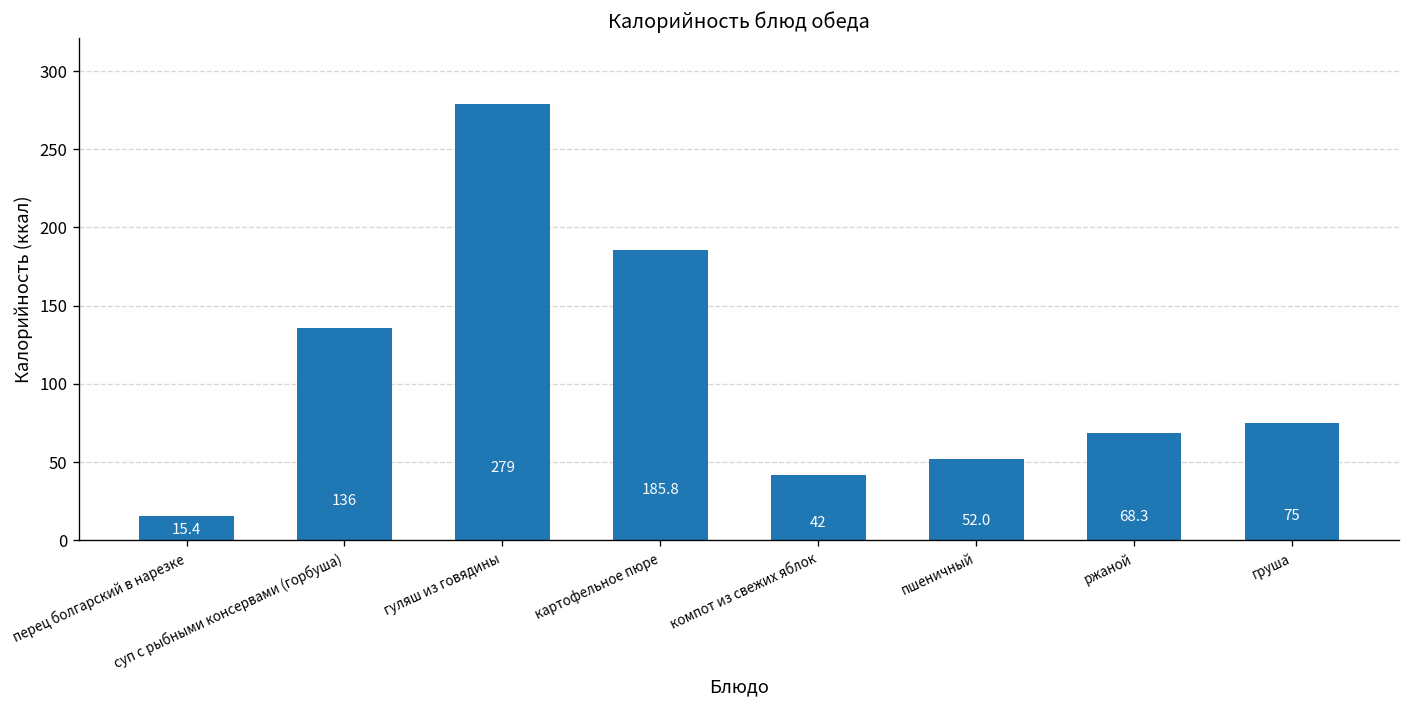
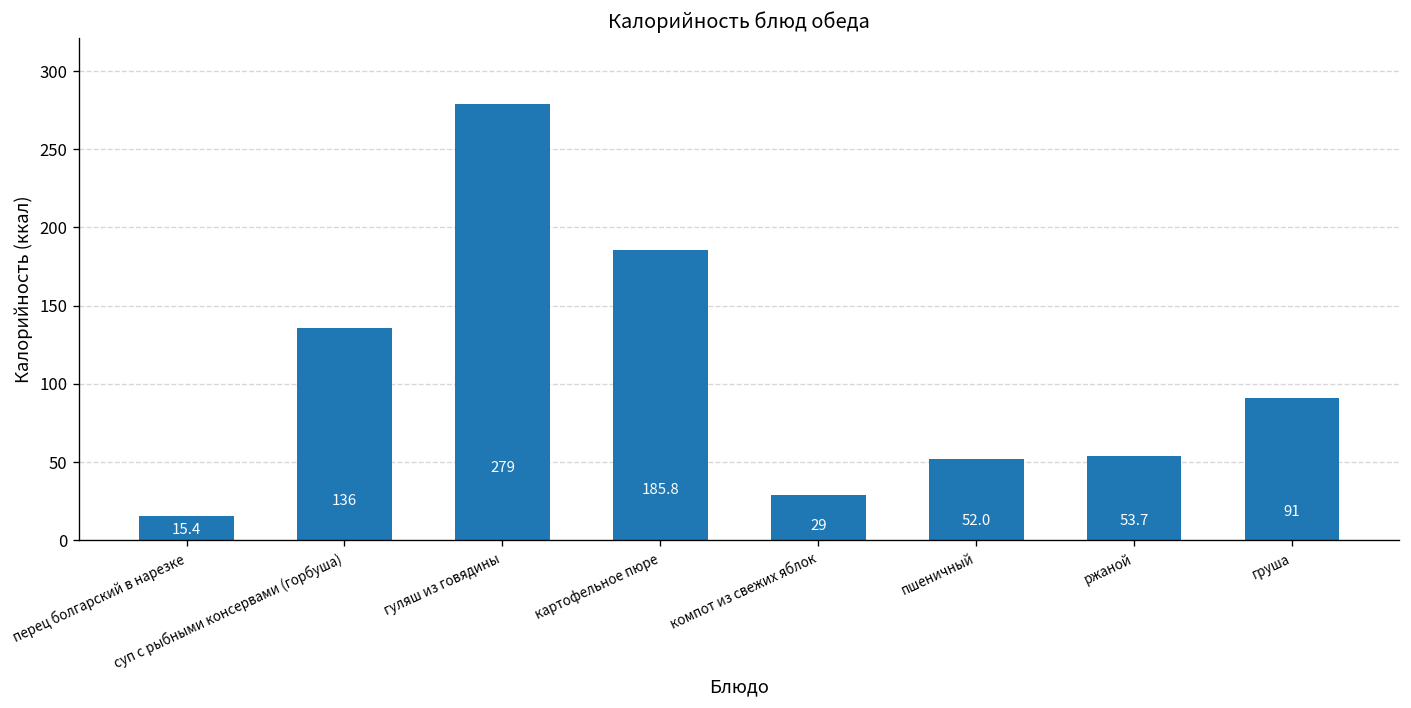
  {
    "перец болгарский в нарезке": 15.4,
    "суп с рыбными консервами (горбуша)": 136,
    "гуляш из говядины": 279,
    "картофельное пюре": 185.8,
-   "компот из свежих яблок": 42,
+   "компот из свежих яблок": 29,
    "пшеничный": 52.0,
-   "ржаной": 68.3,
-   "груша": 75
+   "ржаной": 53.7,
+   "груша": 91
  }
